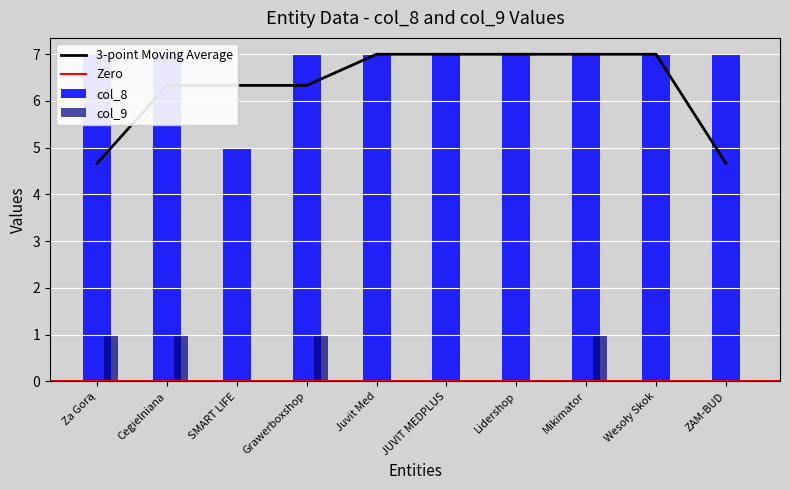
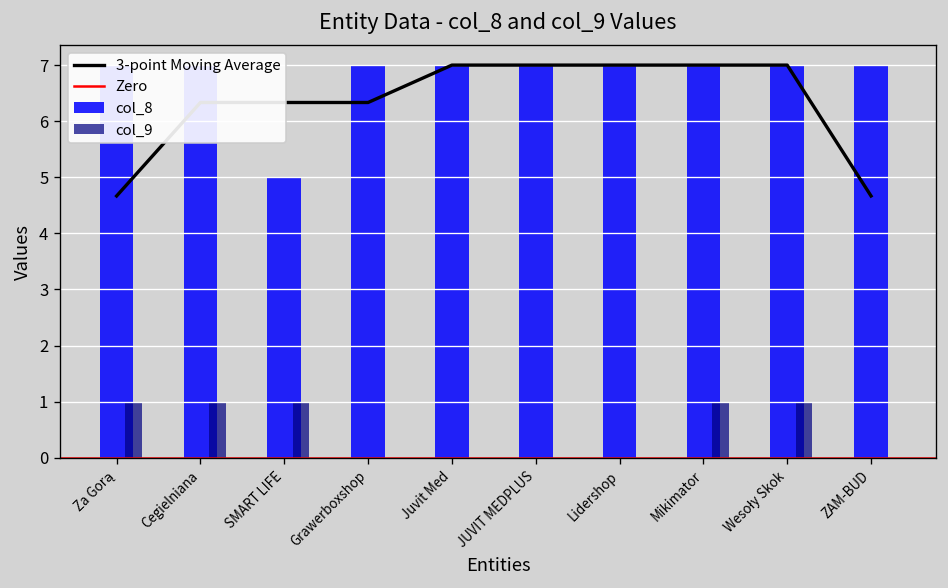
  {
    "3-point Moving Average": {
      "Za Gorą": 4.7,
      "Grawerboxshop": 6.3,
      "Juvit Med": 7,
      "JUVIT MEDPLUS": 7,
      "Lidershop": 7,
      "Mikimator": 7,
      "Wesoły Skok": 7,
      "ZAM-BUD": 4.7
    },
    "col_8": {
      "SMART LIFE": 5,
      "Grawerboxshop": 7,
      "Juvit Med": 7,
      "JUVIT MEDPLUS": 7,
      "Lidershop": 7,
      "Mikimator": 7,
      "Wesoły Skok": 7,
      "ZAM-BUD": 7
    },
    "col_9": {
      "Za Gorą": 1,
      "Cegielniana": 1,
-     "SMART LIFE": 0,
-     "Grawerboxshop": 1,
+     "SMART LIFE": 1,
+     "Grawerboxshop": 0,
      "Juvit Med": 0,
      "JUVIT MEDPLUS": 0,
      "Lidershop": 0,
      "Mikimator": 1,
-     "Wesoły Skok": 0,
+     "Wesoły Skok": 1,
      "ZAM-BUD": 0
    }
  }
